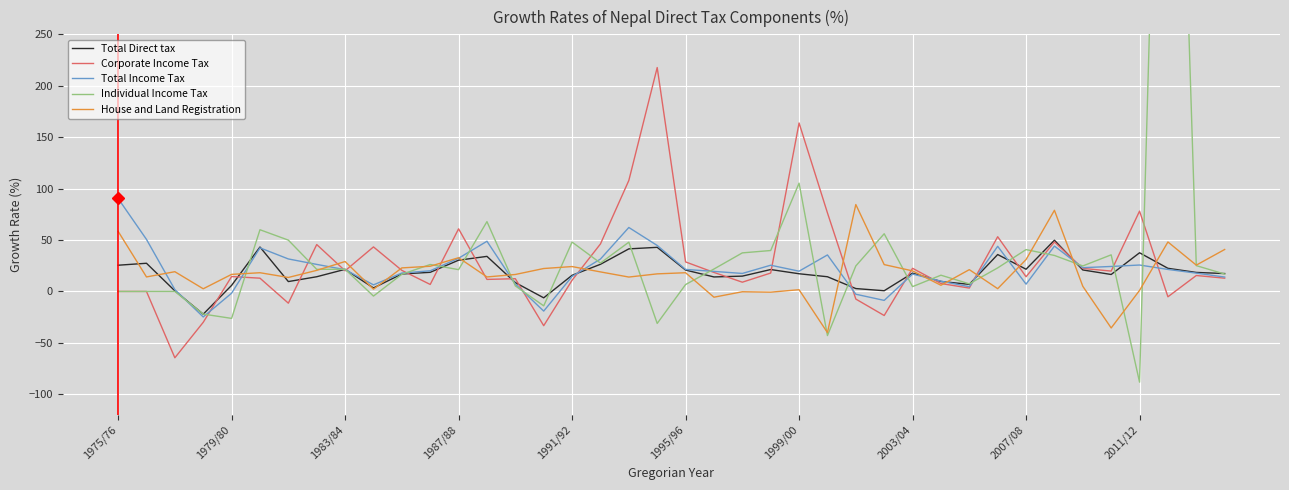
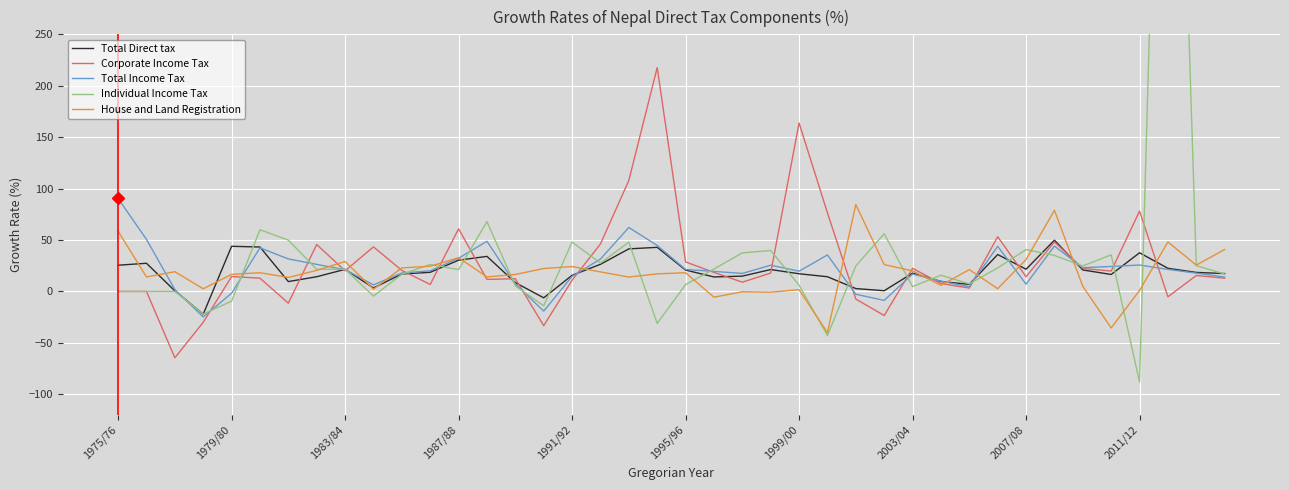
  {
    "Total Direct tax": {
      "1975/76": 26,
-     "1979/80": 6,
+     "1979/80": 44,
      "1999/00": 17,
      "2007/08": 22,
      "2011/12": 38
    },
    "Corporate Income Tax": {
      "1987/88": 61,
      "1991/92": 11,
      "1995/96": 29,
      "1999/00": 164,
      "2003/04": 23,
      "2007/08": 14,
      "2011/12": 78
    },
    "Total Income Tax": {
      "1979/80": -2,
      "1999/00": 20,
      "2007/08": 7,
      "2011/12": 26
    },
    "Individual Income Tax": {
-     "1979/80": -26,
+     "1979/80": -9,
      "1987/88": 21,
      "1991/92": 48,
      "1995/96": 7,
-     "1999/00": 105,
+     "1999/00": 6,
      "2003/04": 5,
      "2007/08": 41,
      "2011/12": -88
    },
    "House and Land Registration": {
      "1975/76": 59,
      "1983/84": 29,
      "1991/92": 24,
      "1995/96": 18,
      "1999/00": 2,
      "2007/08": 31,
      "2011/12": 1
    }
  }
